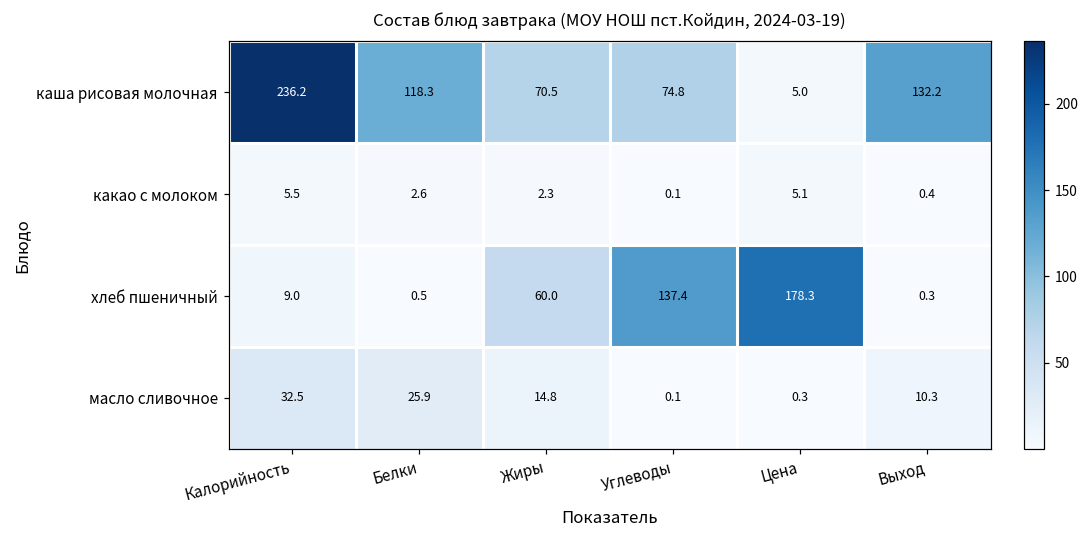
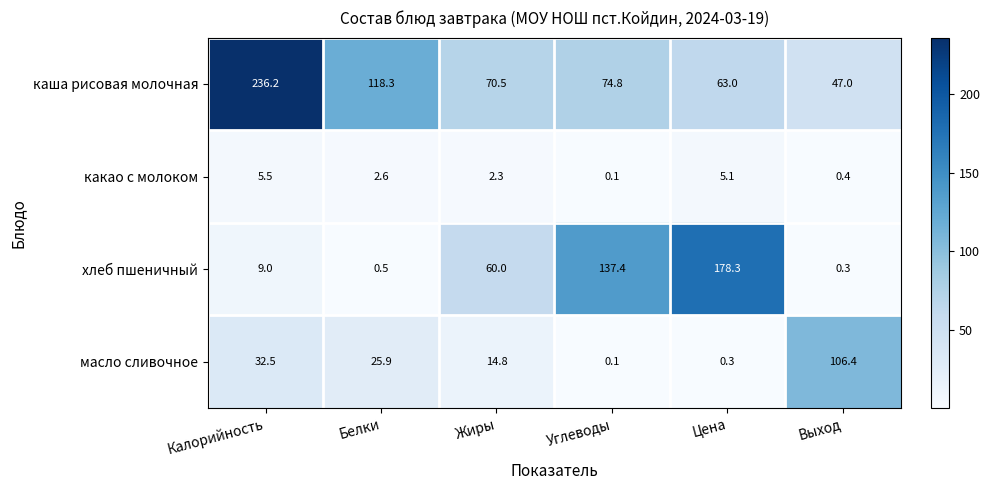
  {
    "каша рисовая молочная": {
      "Калорийность": 236.2,
      "Белки": 118.3,
      "Жиры": 70.5,
      "Углеводы": 74.8,
-     "Цена": 5.0,
-     "Выход": 132.2
+     "Цена": 63.0,
+     "Выход": 47.0
    },
    "какао с молоком": {
      "Калорийность": 5.5,
      "Белки": 2.6,
      "Жиры": 2.3,
      "Углеводы": 0.1,
      "Цена": 5.1,
      "Выход": 0.4
    },
    "хлеб пшеничный": {
      "Калорийность": 9.0,
      "Белки": 0.5,
      "Жиры": 60.0,
      "Углеводы": 137.4,
      "Цена": 178.3,
      "Выход": 0.3
    },
    "масло сливочное": {
      "Калорийность": 32.5,
      "Белки": 25.9,
      "Жиры": 14.8,
      "Углеводы": 0.1,
      "Цена": 0.3,
-     "Выход": 10.3
+     "Выход": 106.4
    }
  }
